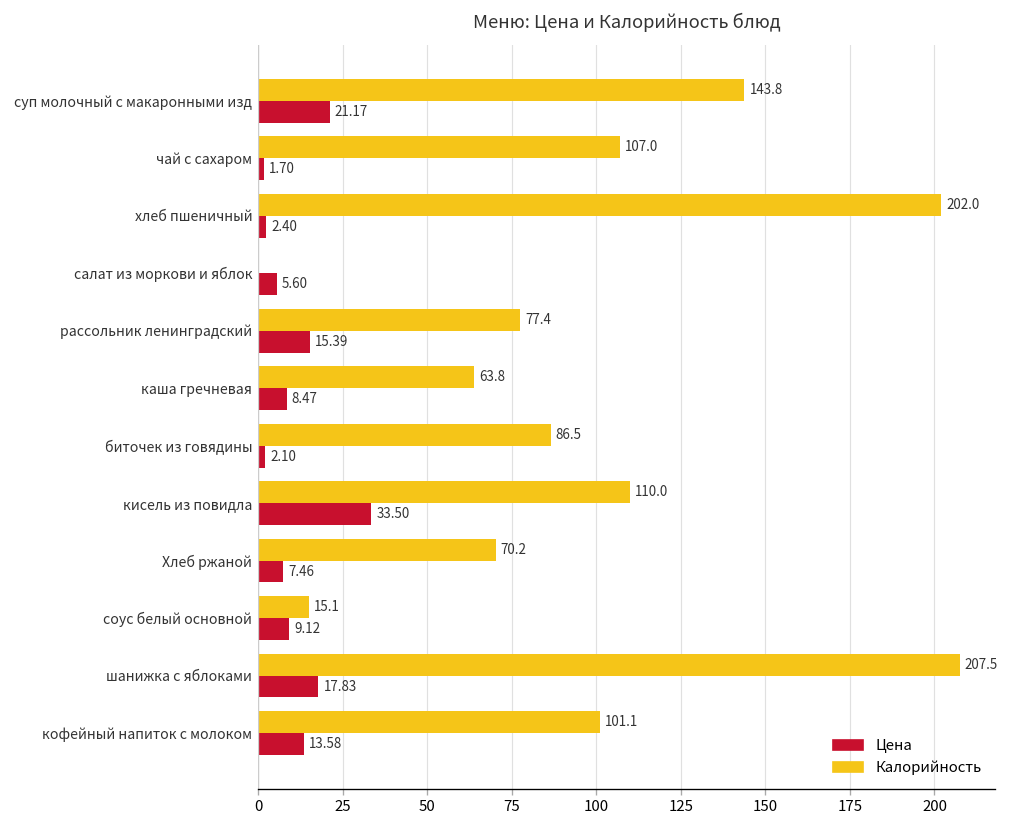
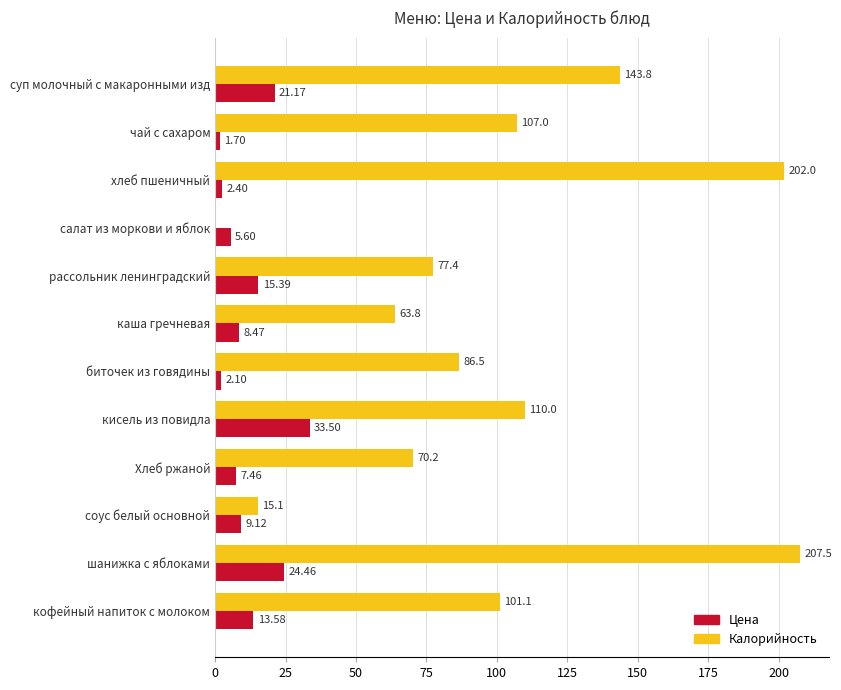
  {
    "Цена": {
      "суп молочный с макаронными изд": 21.17,
      "чай с сахаром": 1.70,
      "хлеб пшеничный": 2.40,
      "салат из моркови и яблок": 5.60,
      "рассольник ленинградский": 15.39,
      "каша гречневая": 8.47,
      "биточек из говядины": 2.10,
      "кисель из повидла": 33.50,
      "Хлеб ржаной": 7.46,
      "соус белый основной": 9.12,
-     "шанижка с яблоками": 17.83,
+     "шанижка с яблоками": 24.46,
      "кофейный напиток с молоком": 13.58
    },
    "Калорийность": {
      "суп молочный с макаронными изд": 143.8,
      "чай с сахаром": 107.0,
      "хлеб пшеничный": 202.0,
      "рассольник ленинградский": 77.4,
      "каша гречневая": 63.8,
      "биточек из говядины": 86.5,
      "кисель из повидла": 110.0,
      "Хлеб ржаной": 70.2,
      "соус белый основной": 15.1,
      "шанижка с яблоками": 207.5,
      "кофейный напиток с молоком": 101.1
    }
  }
